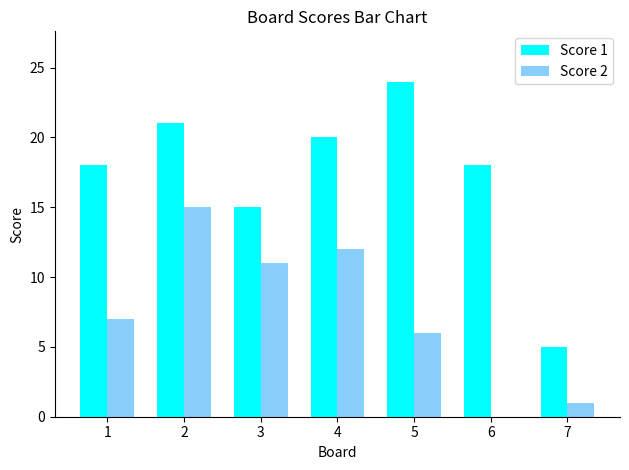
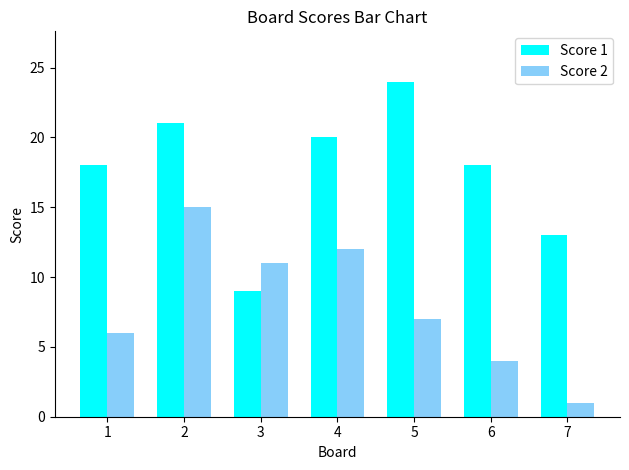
  {
    "Score 1": {
      "1": 18,
      "2": 21,
-     "3": 15,
+     "3": 9,
      "4": 20,
      "5": 24,
      "6": 18,
-     "7": 5
+     "7": 13
    },
    "Score 2": {
-     "1": 7,
+     "1": 6,
      "2": 15,
      "3": 11,
      "4": 12,
-     "5": 6,
-     "6": 0,
+     "5": 7,
+     "6": 4,
      "7": 1
    }
  }
